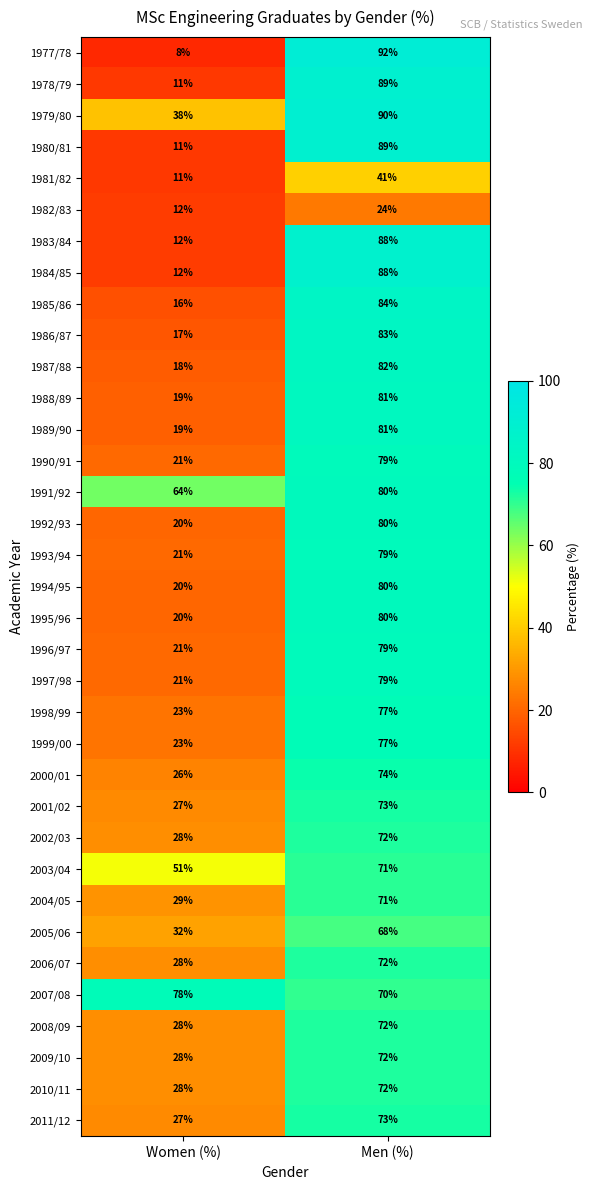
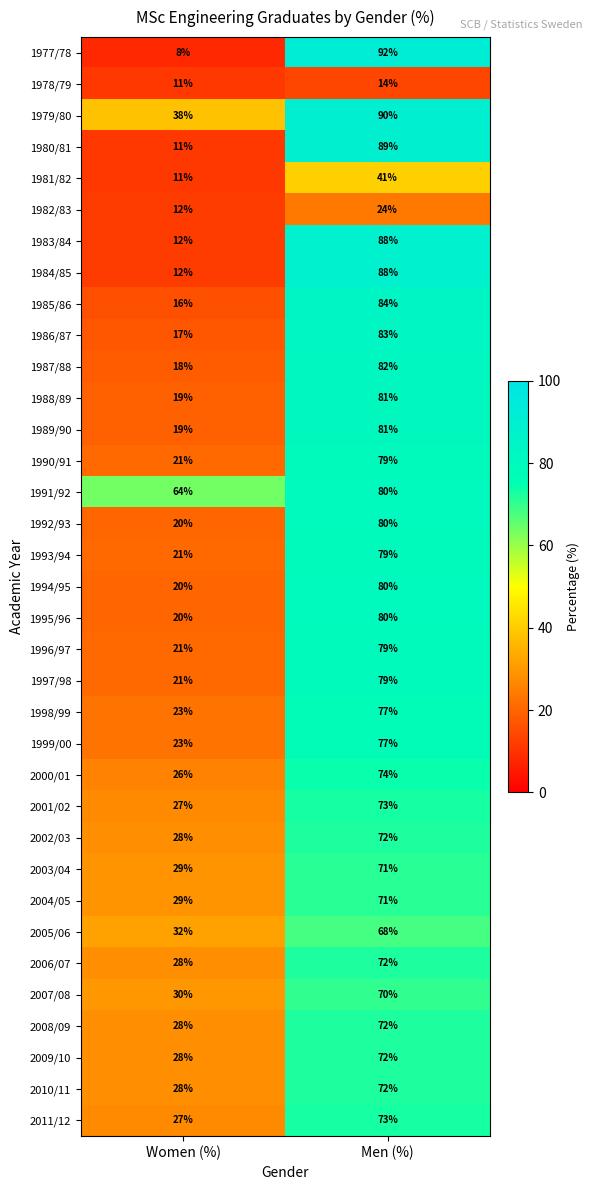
  {
    "1977/78": {
      "Women (%)": "8%",
      "Men (%)": "92%"
    },
    "1978/79": {
      "Women (%)": "11%",
-     "Men (%)": "89%"
+     "Men (%)": "14%"
    },
    "1979/80": {
      "Women (%)": "38%",
      "Men (%)": "90%"
    },
    "1980/81": {
      "Women (%)": "11%",
      "Men (%)": "89%"
    },
    "1981/82": {
      "Women (%)": "11%",
      "Men (%)": "41%"
    },
    "1982/83": {
      "Women (%)": "12%",
      "Men (%)": "24%"
    },
    "1983/84": {
      "Women (%)": "12%",
      "Men (%)": "88%"
    },
    "1984/85": {
      "Women (%)": "12%",
      "Men (%)": "88%"
    },
    "1985/86": {
      "Women (%)": "16%",
      "Men (%)": "84%"
    },
    "1986/87": {
      "Women (%)": "17%",
      "Men (%)": "83%"
    },
    "1987/88": {
      "Women (%)": "18%",
      "Men (%)": "82%"
    },
    "1988/89": {
      "Women (%)": "19%",
      "Men (%)": "81%"
    },
    "1989/90": {
      "Women (%)": "19%",
      "Men (%)": "81%"
    },
    "1990/91": {
      "Women (%)": "21%",
      "Men (%)": "79%"
    },
    "1991/92": {
      "Women (%)": "64%",
      "Men (%)": "80%"
    },
    "1992/93": {
      "Women (%)": "20%",
      "Men (%)": "80%"
    },
    "1993/94": {
      "Women (%)": "21%",
      "Men (%)": "79%"
    },
    "1994/95": {
      "Women (%)": "20%",
      "Men (%)": "80%"
    },
    "1995/96": {
      "Women (%)": "20%",
      "Men (%)": "80%"
    },
    "1996/97": {
      "Women (%)": "21%",
      "Men (%)": "79%"
    },
    "1997/98": {
      "Women (%)": "21%",
      "Men (%)": "79%"
    },
    "1998/99": {
      "Women (%)": "23%",
      "Men (%)": "77%"
    },
    "1999/00": {
      "Women (%)": "23%",
      "Men (%)": "77%"
    },
    "2000/01": {
      "Women (%)": "26%",
      "Men (%)": "74%"
    },
    "2001/02": {
      "Women (%)": "27%",
      "Men (%)": "73%"
    },
    "2002/03": {
      "Women (%)": "28%",
      "Men (%)": "72%"
    },
    "2003/04": {
-     "Women (%)": "51%",
+     "Women (%)": "29%",
      "Men (%)": "71%"
    },
    "2004/05": {
      "Women (%)": "29%",
      "Men (%)": "71%"
    },
    "2005/06": {
      "Women (%)": "32%",
      "Men (%)": "68%"
    },
    "2006/07": {
      "Women (%)": "28%",
      "Men (%)": "72%"
    },
    "2007/08": {
-     "Women (%)": "78%",
+     "Women (%)": "30%",
      "Men (%)": "70%"
    },
    "2008/09": {
      "Women (%)": "28%",
      "Men (%)": "72%"
    },
    "2009/10": {
      "Women (%)": "28%",
      "Men (%)": "72%"
    },
    "2010/11": {
      "Women (%)": "28%",
      "Men (%)": "72%"
    },
    "2011/12": {
      "Women (%)": "27%",
      "Men (%)": "73%"
    }
  }
